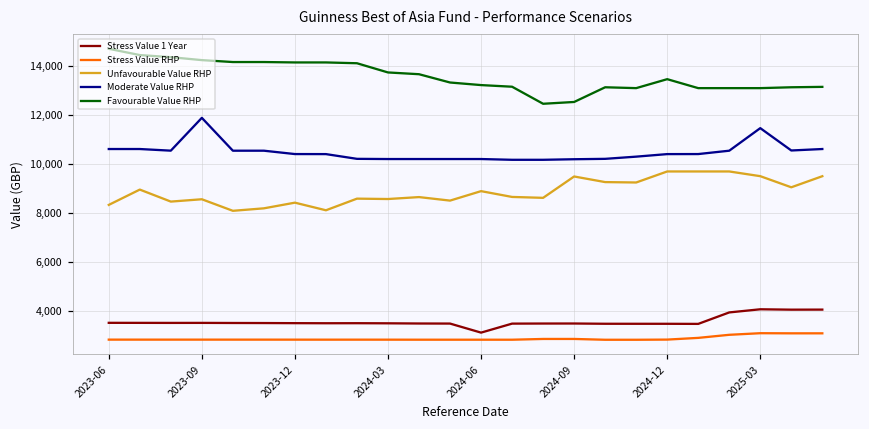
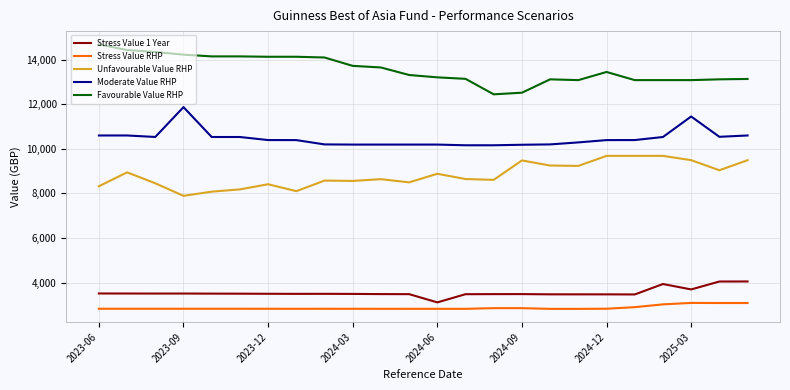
  {
    "Stress Value 1 Year": {
      "2023-06": "3,500",
      "2023-09": "3,500",
      "2023-12": "3,500",
      "2024-03": "3,500",
      "2024-06": "3,100",
      "2024-09": "3,500",
      "2024-12": "3,500",
-     "2025-03": "4,100"
+     "2025-03": "3,700"
    },
    "Stress Value RHP": {
      "2023-06": "2,800",
      "2023-09": "2,800",
      "2023-12": "2,800",
      "2024-03": "2,800",
      "2024-06": "2,800",
      "2024-09": "2,900",
      "2024-12": "2,800",
      "2025-03": "3,100"
    },
    "Unfavourable Value RHP": {
      "2023-06": "8,300",
-     "2023-09": "8,500",
+     "2023-09": "7,900",
      "2023-12": "8,400",
      "2024-03": "8,600",
      "2024-06": "8,900",
      "2024-09": "9,500",
      "2024-12": "9,700",
      "2025-03": "9,500"
    },
    "Moderate Value RHP": {
      "2023-06": "10,600",
      "2023-09": "11,900",
      "2023-12": "10,400",
      "2024-03": "10,200",
      "2024-06": "10,200",
      "2024-09": "10,200",
      "2024-12": "10,400",
      "2025-03": "11,400"
    },
    "Favourable Value RHP": {
      "2023-12": "14,100",
      "2024-03": "13,700",
      "2024-06": "13,200",
      "2024-09": "12,500",
      "2024-12": "13,400",
      "2025-03": "13,100"
    }
  }
